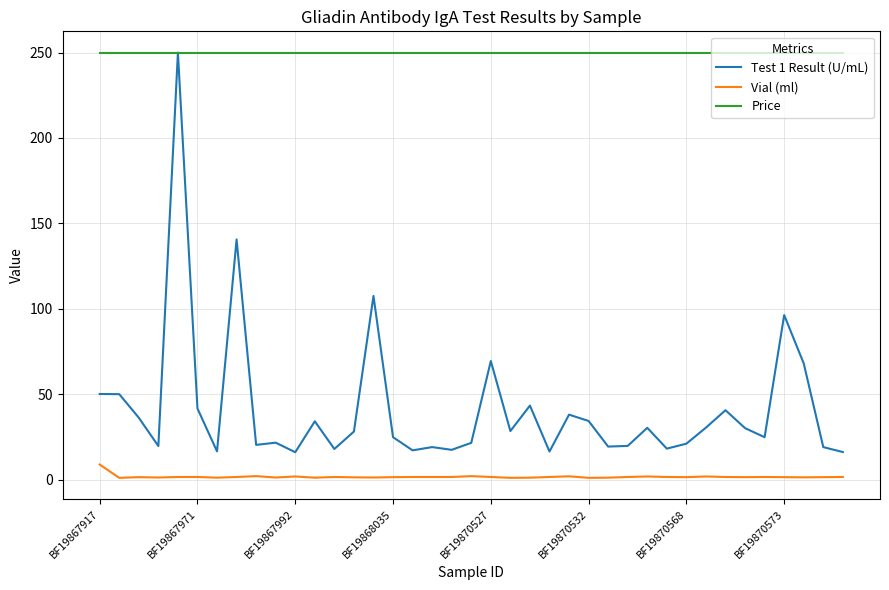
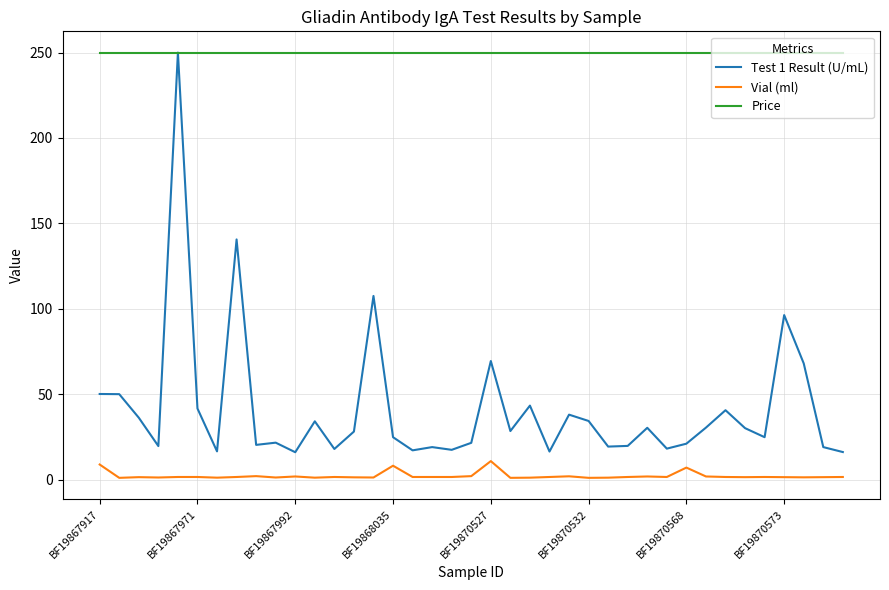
  {
    "Test 1 Result (U/mL)": {
      "BF19867917": 50,
      "BF19867971": 42,
      "BF19867992": 16,
      "BF19868035": 25,
      "BF19870527": 69,
      "BF19870532": 34,
      "BF19870568": 21,
      "BF19870573": 96
    },
    "Vial (ml)": {
      "BF19867917": 9,
      "BF19867971": 2,
      "BF19867992": 2,
-     "BF19868035": 1,
-     "BF19870527": 2,
+     "BF19868035": 8,
+     "BF19870527": 11,
      "BF19870532": 1,
-     "BF19870568": 1,
+     "BF19870568": 7,
      "BF19870573": 1
    },
    "Price": {
      "BF19867917": 250,
      "BF19867971": 250,
      "BF19867992": 250,
      "BF19868035": 250,
      "BF19870527": 250,
      "BF19870532": 250,
      "BF19870568": 250
    }
  }
